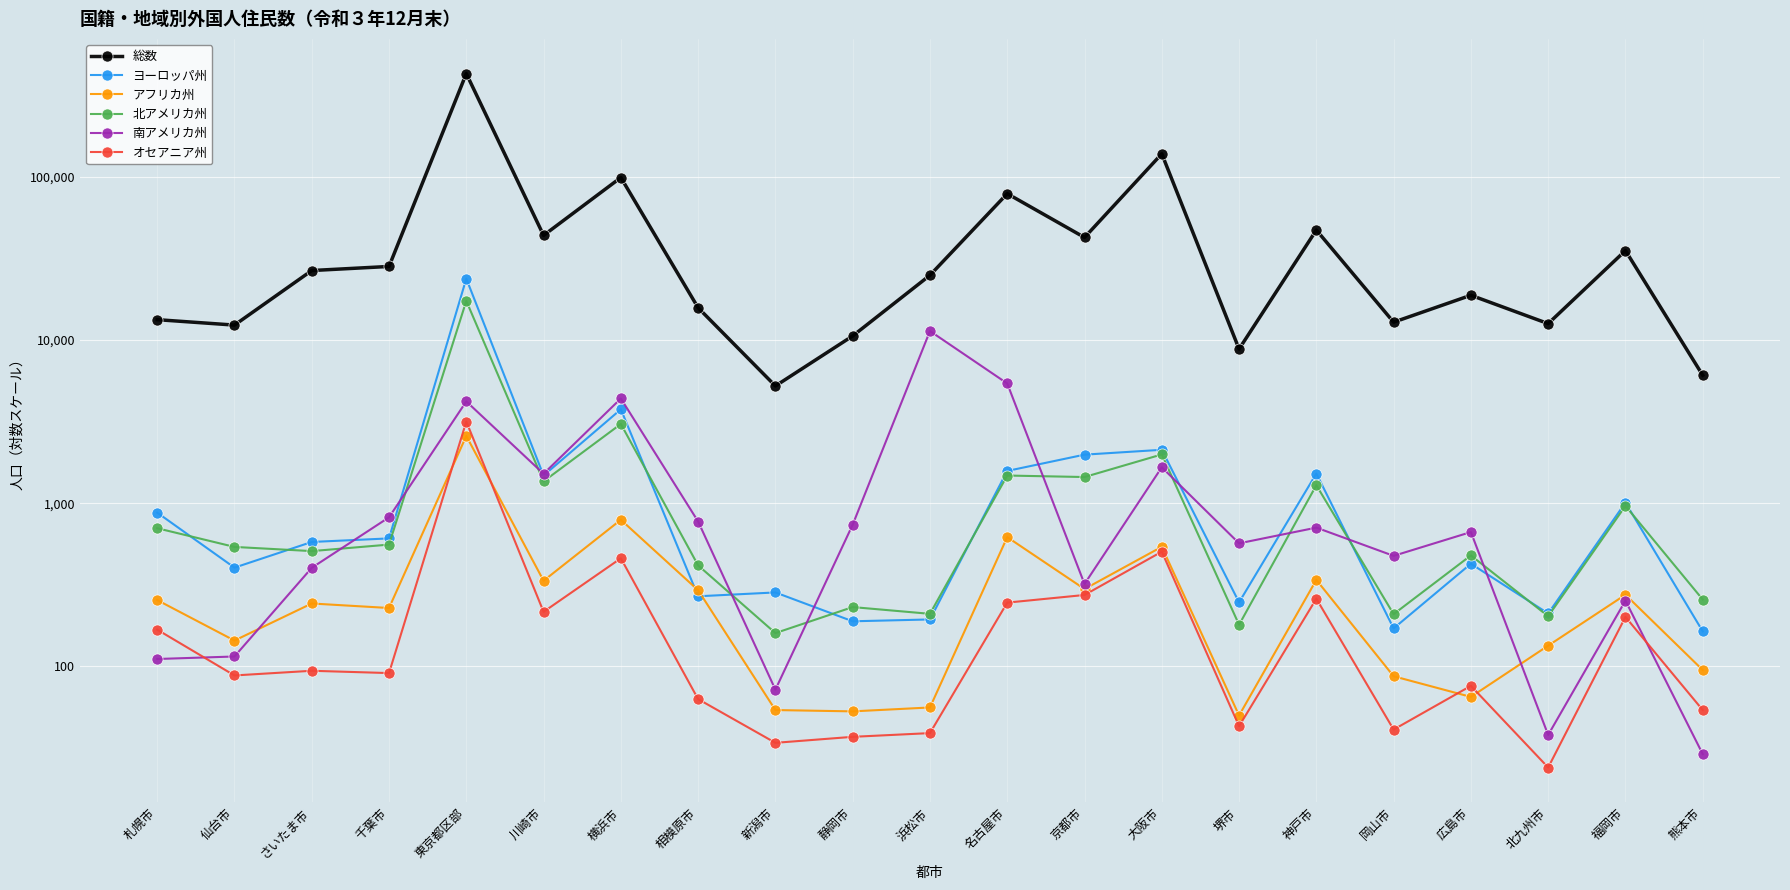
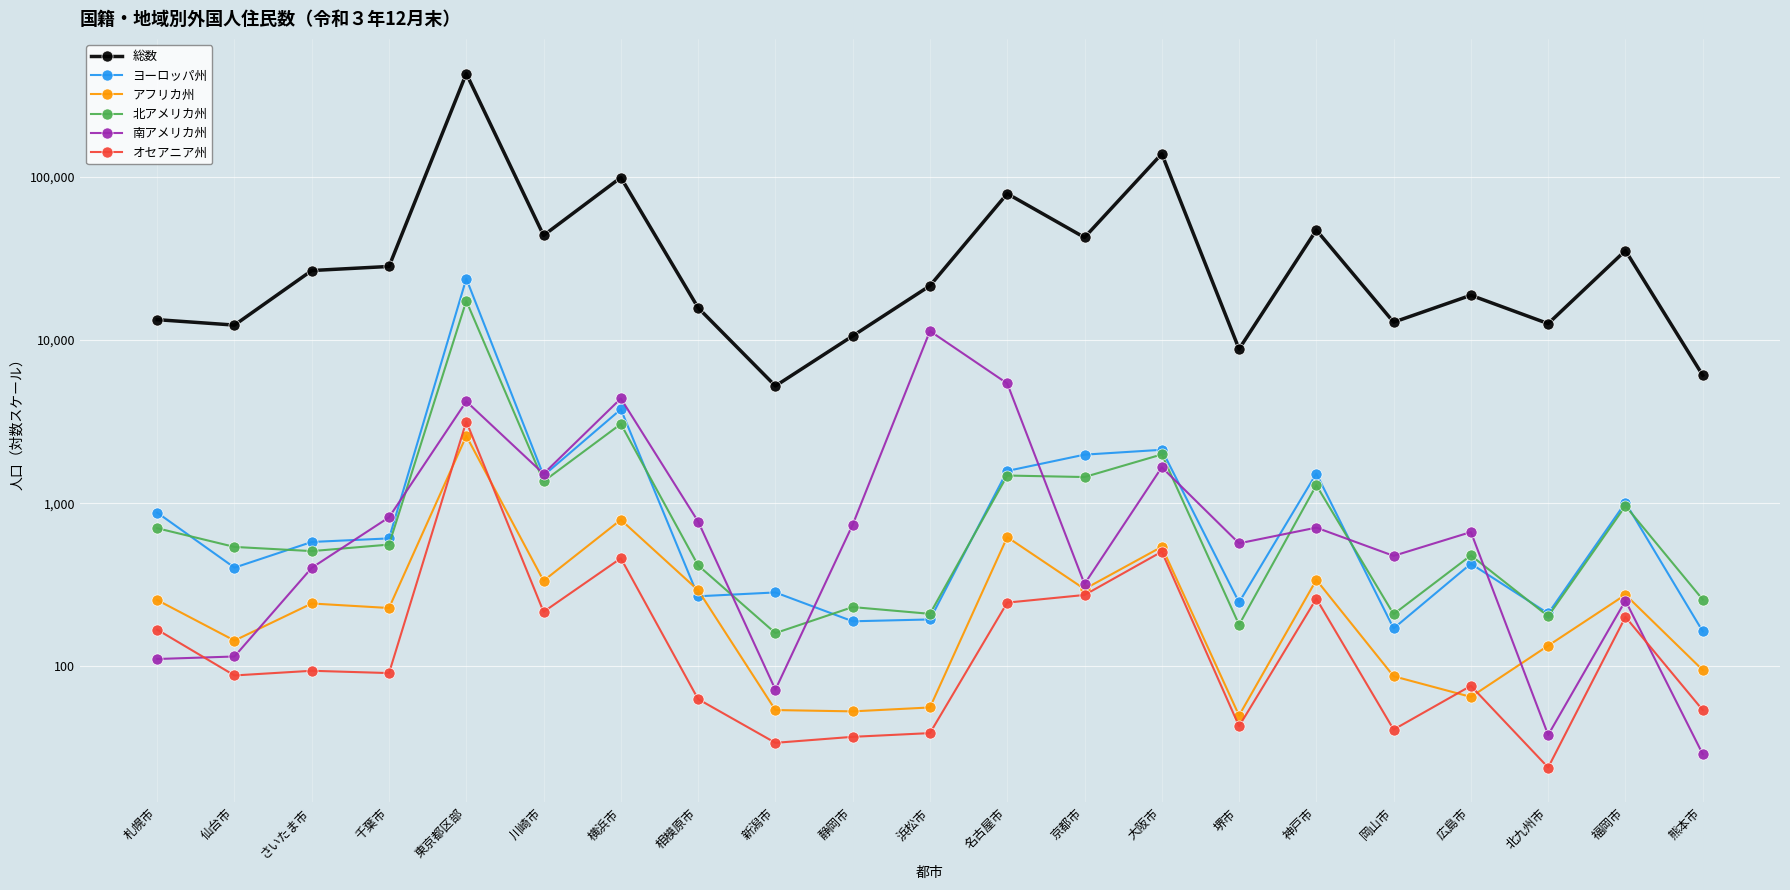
  {
    "総数": {
      "札幌市": "13,000",
      "仙台市": "12,000",
      "さいたま市": "27,000",
      "千葉市": "28,000",
      "東京都区部": "430,000",
      "川崎市": "44,000",
      "横浜市": "100,000",
      "相模原市": "16,000",
      "新潟市": "5,200",
      "静岡市": "11,000",
-     "浜松市": "25,000",
+     "浜松市": "22,000",
      "名古屋市": "80,000",
      "京都市": "43,000",
      "大阪市": "140,000",
      "堺市": "9,000",
      "神戸市": "47,000",
      "岡山市": "13,000",
      "広島市": "19,000",
      "北九州市": "13,000",
      "福岡市": "35,000",
      "熊本市": "6,100"
    },
    "ヨーロッパ州": {
      "札幌市": "900",
      "仙台市": "400",
      "さいたま市": "580",
      "千葉市": "610",
      "東京都区部": "24,000",
      "横浜市": "3,800",
      "相模原市": "270",
      "新潟市": "280",
      "静岡市": "190",
      "浜松市": "190",
      "名古屋市": "1,600",
      "京都市": "2,000",
      "大阪市": "2,100",
      "堺市": "250",
      "神戸市": "1,500",
      "岡山市": "170",
      "広島市": "430",
      "北九州市": "210",
      "福岡市": "1,000",
      "熊本市": "160"
    },
    "アフリカ州": {
      "札幌市": "260",
      "仙台市": "140",
      "さいたま市": "240",
      "千葉市": "230",
      "東京都区部": "2,600",
      "川崎市": "340",
      "横浜市": "800",
      "相模原市": "290",
      "新潟市": "54",
      "静岡市": "53",
      "浜松市": "56",
      "名古屋市": "620",
      "京都市": "300",
      "大阪市": "540",
      "堺市": "50",
      "神戸市": "340",
      "岡山市": "90",
      "広島市": "65",
      "北九州市": "130",
      "福岡市": "280",
      "熊本市": "100"
    },
    "北アメリカ州": {
      "札幌市": "700",
      "仙台市": "540",
      "さいたま市": "510",
      "千葉市": "560",
      "東京都区部": "17,000",
      "川崎市": "1,400",
      "横浜市": "3,100",
      "相模原市": "420",
      "新潟市": "160",
      "静岡市": "230",
      "浜松市": "210",
      "名古屋市": "1,500",
      "京都市": "1,400",
      "大阪市": "2,000",
      "堺市": "180",
      "神戸市": "1,300",
      "岡山市": "210",
      "広島市": "480",
      "北九州市": "200",
      "福岡市": "1,000",
      "熊本市": "260"
    },
    "南アメリカ州": {
      "札幌市": "110",
      "仙台市": "120",
      "さいたま市": "400",
      "千葉市": "800",
      "東京都区部": "4,200",
      "横浜市": "4,400",
      "相模原市": "800",
      "新潟市": "70",
      "静岡市": "700",
      "浜松市": "11,000",
      "名古屋市": "5,400",
      "京都市": "320",
      "大阪市": "1,700",
      "堺市": "570",
      "神戸市": "700",
      "岡山市": "480",
      "広島市": "670",
      "北九州市": "38",
      "福岡市": "250",
      "熊本市": "29"
    },
    "オセアニア州": {
      "札幌市": "170",
      "仙台市": "90",
      "さいたま市": "90",
      "千葉市": "90",
      "東京都区部": "3,200",
      "川崎市": "220",
      "横浜市": "460",
      "相模原市": "63",
      "新潟市": "34",
      "静岡市": "37",
      "浜松市": "39",
      "名古屋市": "250",
      "京都市": "270",
      "大阪市": "510",
      "堺市": "43",
      "神戸市": "260",
      "岡山市": "41",
      "広島市": "80",
      "北九州市": "24",
      "福岡市": "200",
      "熊本市": "54"
    }
  }
